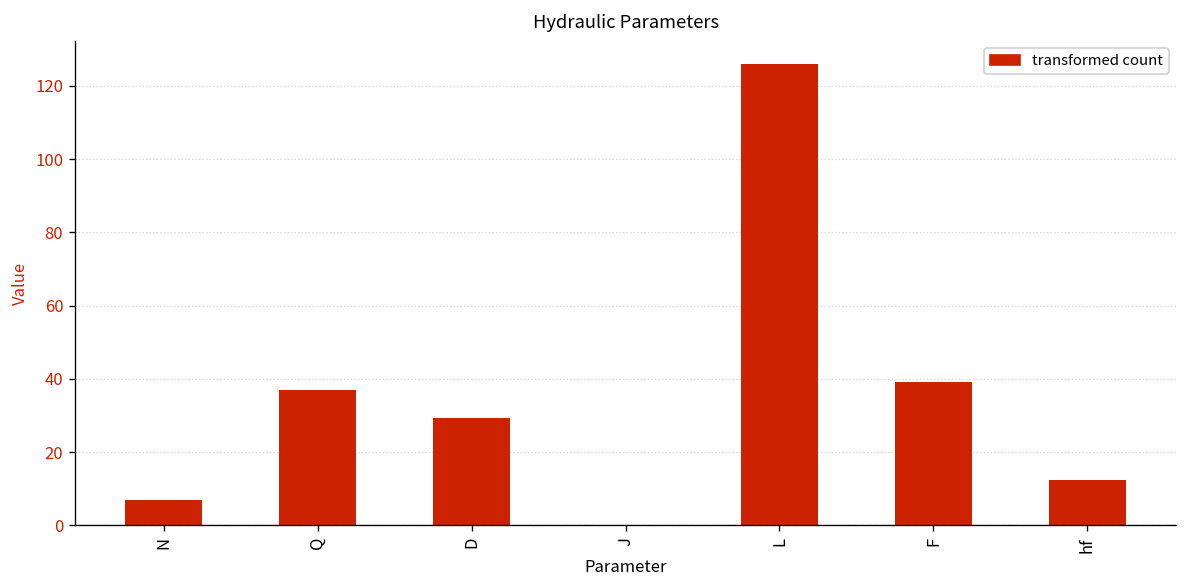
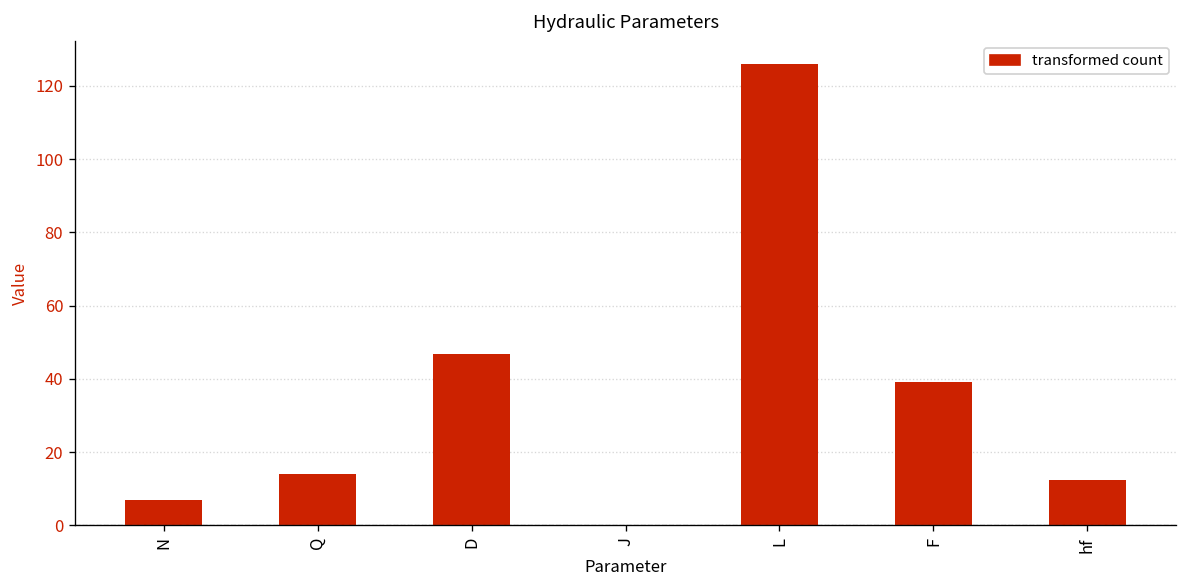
  {
    "N": 7,
-   "Q": 37,
-   "D": 29,
+   "Q": 14,
+   "D": 47,
    "L": 126,
    "F": 39,
    "hf": 13
  }
